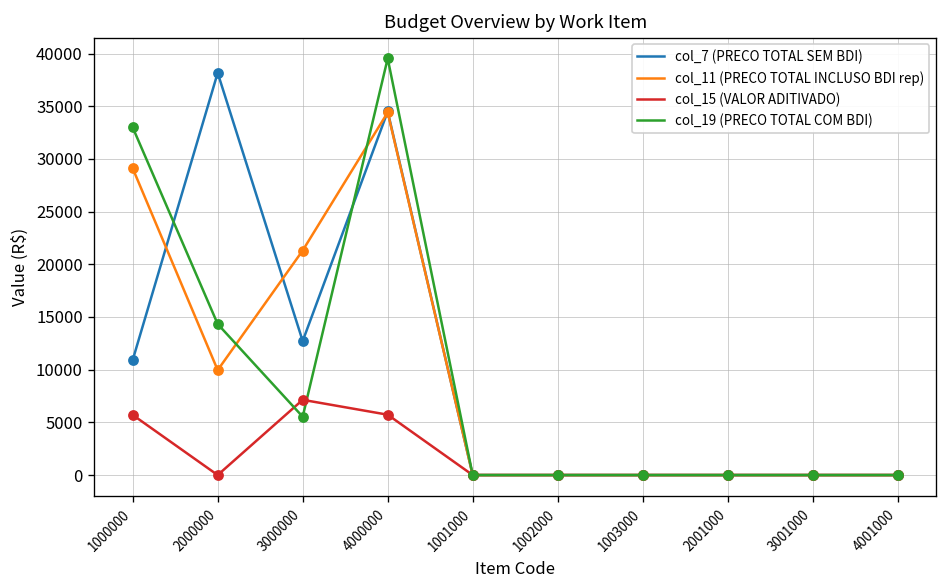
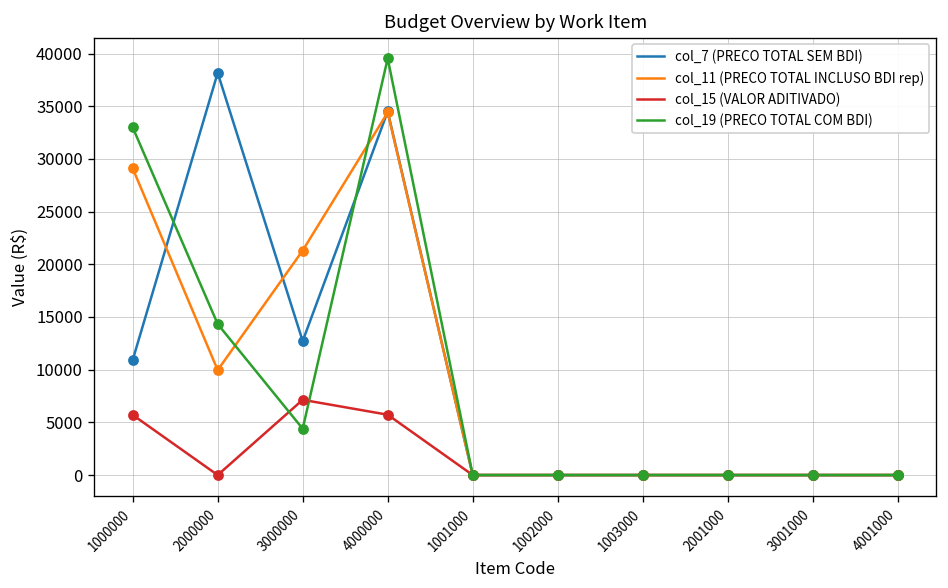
  {
    "col_7 (PRECO TOTAL SEM BDI)": {
      "1000000": 11000,
      "2000000": 38000,
      "3000000": 13000
    },
    "col_11 (PRECO TOTAL INCLUSO BDI rep)": {
      "1000000": 29000,
      "2000000": 10000,
      "3000000": 21000
    },
    "col_15 (VALOR ADITIVADO)": {
      "1000000": 6000,
      "2000000": 0,
      "3000000": 7000,
      "4000000": 6000
    },
    "col_19 (PRECO TOTAL COM BDI)": {
      "1000000": 33000,
      "2000000": 14000,
-     "3000000": 6000,
+     "3000000": 4000,
      "4000000": 40000
    }
  }
